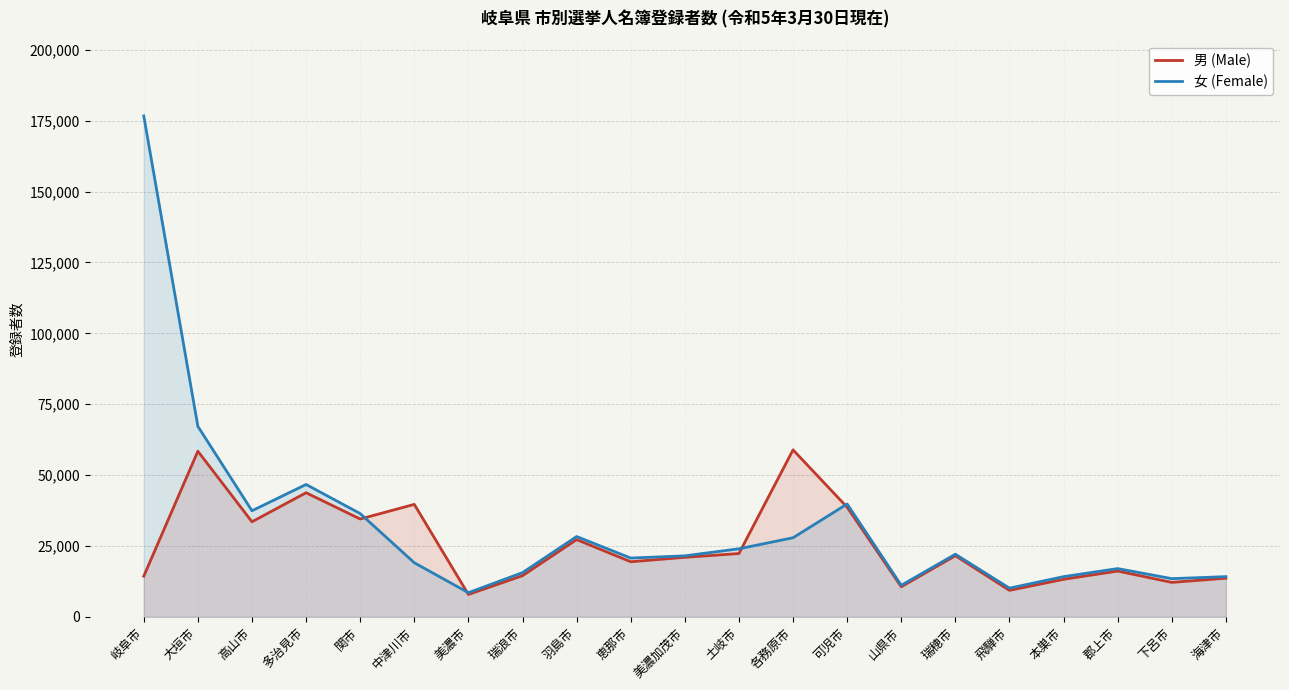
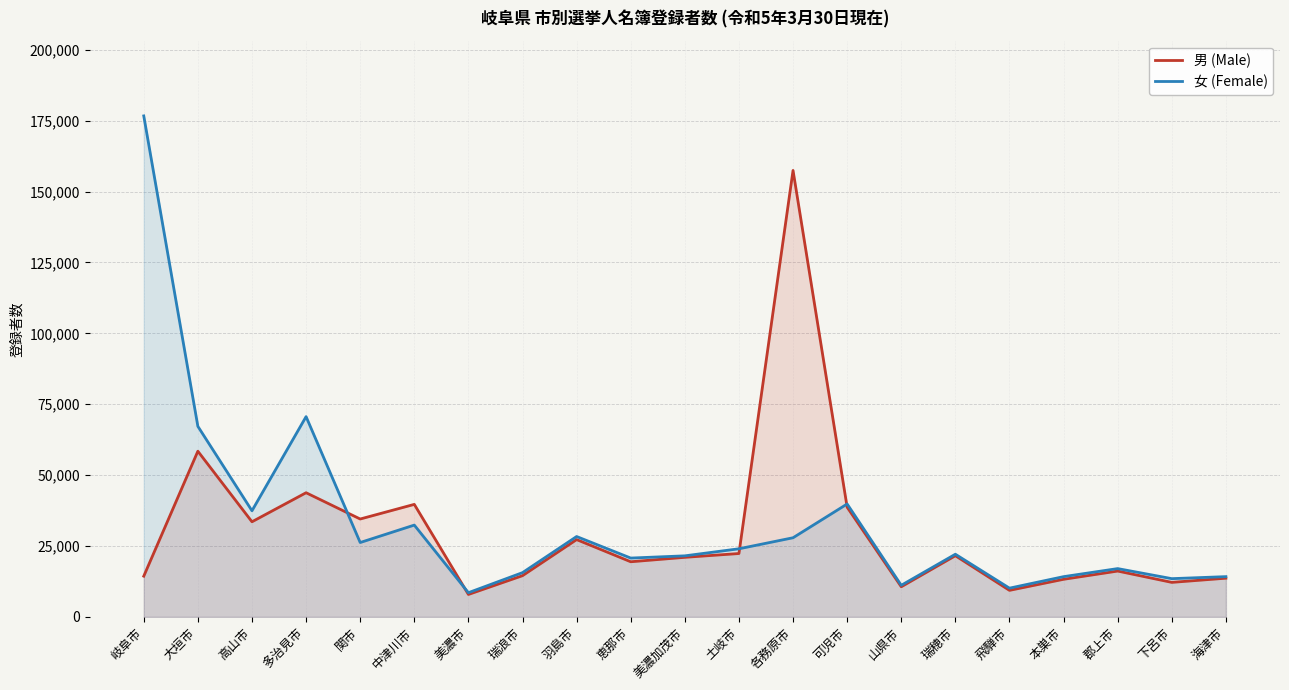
  {
    "男 (Male)": {
      "岐阜市": "14,000",
      "大垣市": "58,000",
      "高山市": "34,000",
      "多治見市": "44,000",
      "関市": "35,000",
      "中津川市": "40,000",
      "瑞浪市": "15,000",
      "羽島市": "27,000",
      "恵那市": "19,000",
      "土岐市": "22,000",
-     "各務原市": "59,000",
+     "各務原市": "157,000",
      "可児市": "39,000",
      "本巣市": "13,000",
      "下呂市": "12,000"
    },
    "女 (Female)": {
      "岐阜市": "177,000",
      "大垣市": "67,000",
      "高山市": "37,000",
-     "多治見市": "47,000",
-     "関市": "36,000",
-     "中津川市": "19,000",
+     "多治見市": "71,000",
+     "関市": "26,000",
+     "中津川市": "32,000",
      "瑞浪市": "16,000",
      "羽島市": "28,000",
      "恵那市": "21,000",
      "土岐市": "24,000",
      "各務原市": "28,000",
      "可児市": "40,000",
      "本巣市": "14,000",
      "下呂市": "13,000"
    }
  }
